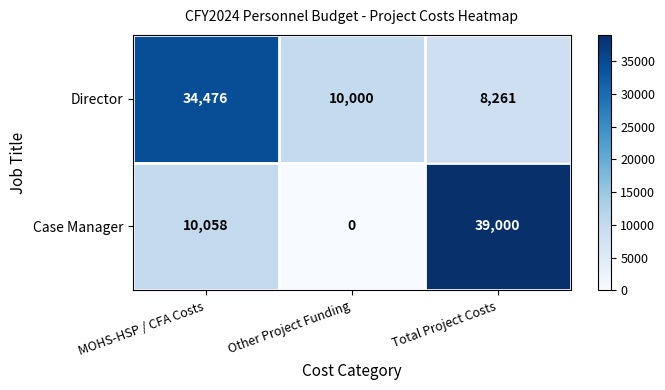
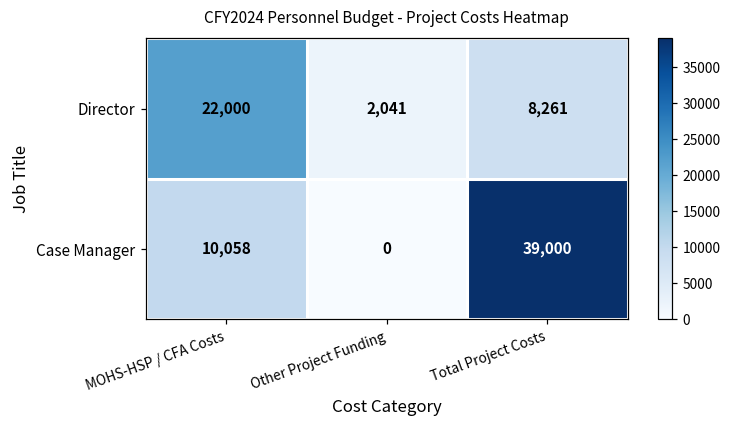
  {
    "Director": {
-     "MOHS-HSP / CFA Costs": "34,476",
-     "Other Project Funding": "10,000",
+     "MOHS-HSP / CFA Costs": "22,000",
+     "Other Project Funding": "2,041",
      "Total Project Costs": "8,261"
    },
    "Case Manager": {
      "MOHS-HSP / CFA Costs": "10,058",
      "Other Project Funding": "0",
      "Total Project Costs": "39,000"
    }
  }
